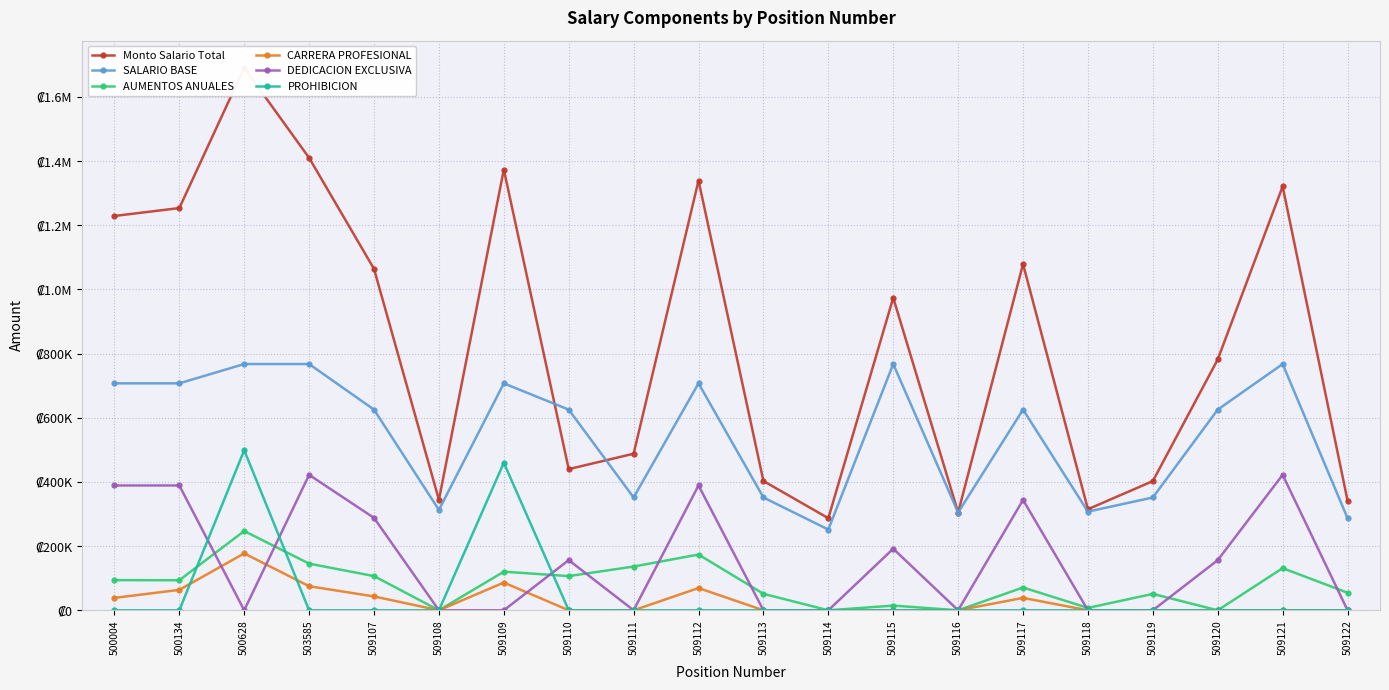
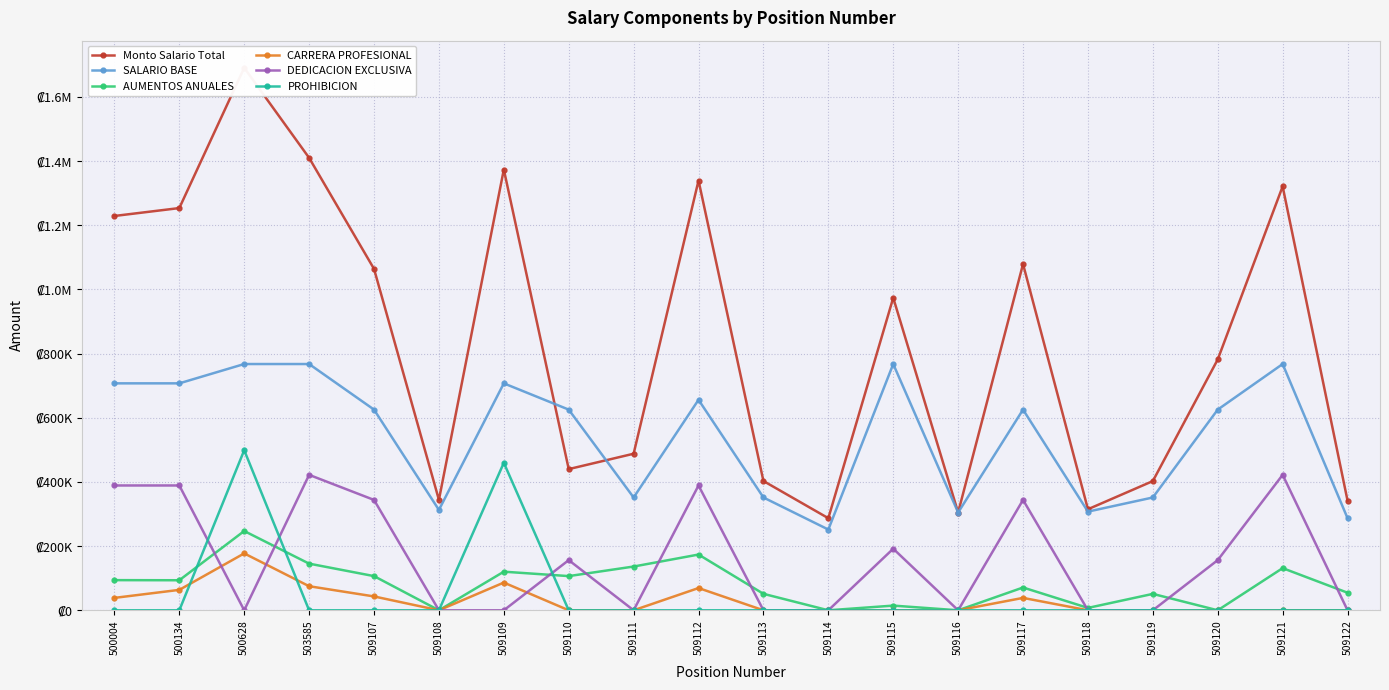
  {
    "Monto Salario Total": {
      "500004": "₡1230000",
      "500134": "₡1250000",
      "503585": "₡1410000",
      "509107": "₡1060000",
      "509108": "₡340000",
      "509109": "₡1370000",
      "509110": "₡440000",
      "509111": "₡490000",
      "509112": "₡1340000",
      "509113": "₡400000",
      "509114": "₡290000",
      "509115": "₡970000",
      "509117": "₡1080000",
      "509119": "₡400000",
      "509120": "₡780000",
      "509121": "₡1320000",
      "509122": "₡340000"
    },
    "SALARIO BASE": {
      "500004": "₡710000",
      "500134": "₡710000",
      "500628": "₡770000",
      "503585": "₡770000",
      "509107": "₡630000",
      "509108": "₡310000",
      "509109": "₡710000",
      "509110": "₡630000",
      "509111": "₡350000",
-     "509112": "₡710000",
+     "509112": "₡660000",
      "509113": "₡350000",
      "509114": "₡250000",
      "509115": "₡770000",
      "509117": "₡630000",
      "509119": "₡350000",
      "509120": "₡630000",
      "509121": "₡770000",
      "509122": "₡290000"
    },
    "CARRERA PROFESIONAL": {
      "500004": "₡40000",
      "500134": "₡60000",
      "500628": "₡180000",
      "503585": "₡80000",
      "509107": "₡40000",
      "509109": "₡90000",
      "509112": "₡70000",
      "509117": "₡40000"
    },
    "DEDICACION EXCLUSIVA": {
      "500004": "₡390000",
      "500134": "₡390000",
      "500628": "₡0",
      "503585": "₡420000",
-     "509107": "₡290000",
+     "509107": "₡340000",
      "509109": "₡0",
      "509110": "₡160000",
      "509112": "₡390000",
      "509115": "₡190000",
      "509117": "₡340000",
      "509120": "₡160000",
      "509121": "₡420000"
    }
  }
